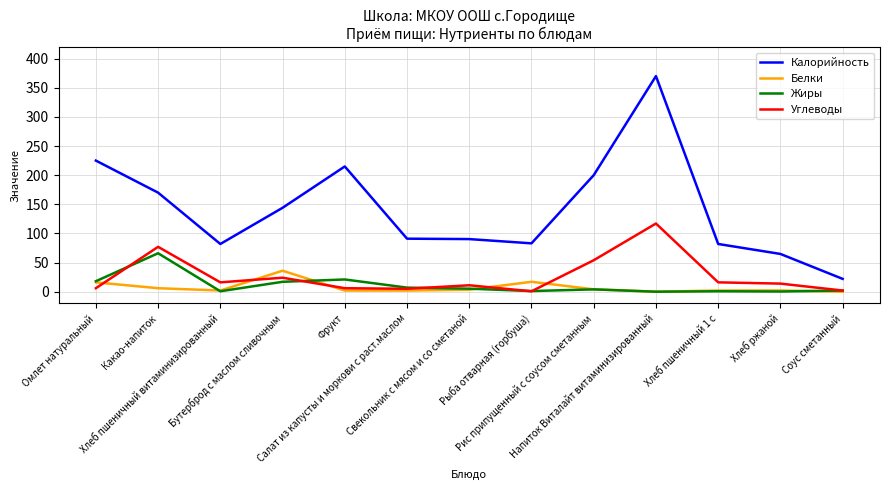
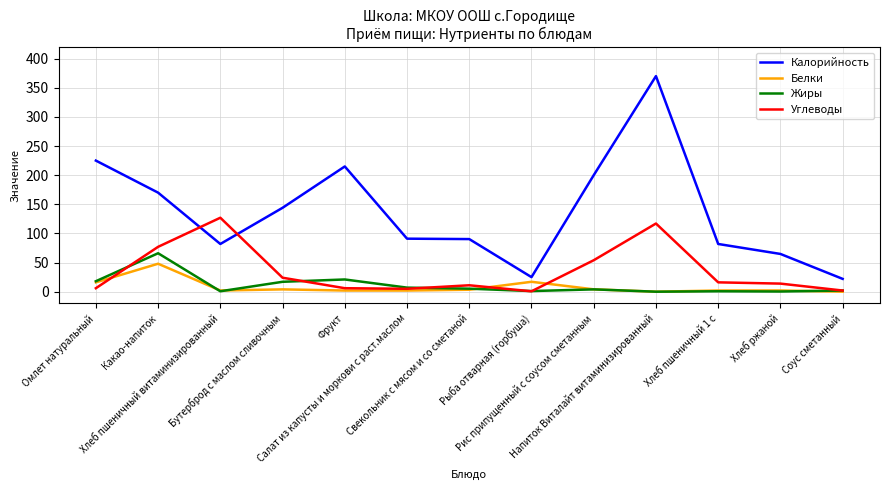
  {
    "Калорийность": {
      "Омлет натуральный": 230,
      "Какао-напиток": 170,
      "Хлеб пшеничный витаминизированный": 80,
      "Бутерброд с маслом сливочным": 140,
      "Фрукт": 210,
      "Салат из капусты и моркови с раст.маслом": 90,
      "Свекольник с мясом и со сметаной": 90,
-     "Рыба отварная (горбуша)": 80,
+     "Рыба отварная (горбуша)": 30,
      "Рис припущенный с соусом сметанным": 200,
      "Напиток Виталайт витаминизированный": 370,
      "Хлеб пшеничный 1 с": 80,
      "Хлеб ржаной": 60,
      "Соус сметанный": 20
    },
    "Белки": {
-     "Какао-напиток": 10,
-     "Бутерброд с маслом сливочным": 40,
+     "Какао-напиток": 50,
+     "Бутерброд с маслом сливочным": 0,
      "Рыба отварная (горбуша)": 20
    },
    "Жиры": {
      "Какао-напиток": 70,
      "Бутерброд с маслом сливочным": 20,
      "Фрукт": 20
    },
    "Углеводы": {
      "Омлет натуральный": 10,
      "Какао-напиток": 80,
-     "Хлеб пшеничный витаминизированный": 20,
+     "Хлеб пшеничный витаминизированный": 130,
      "Бутерброд с маслом сливочным": 20,
      "Свекольник с мясом и со сметаной": 10,
      "Рис припущенный с соусом сметанным": 50,
      "Напиток Виталайт витаминизированный": 120,
      "Хлеб пшеничный 1 с": 20,
      "Хлеб ржаной": 10
    }
  }
